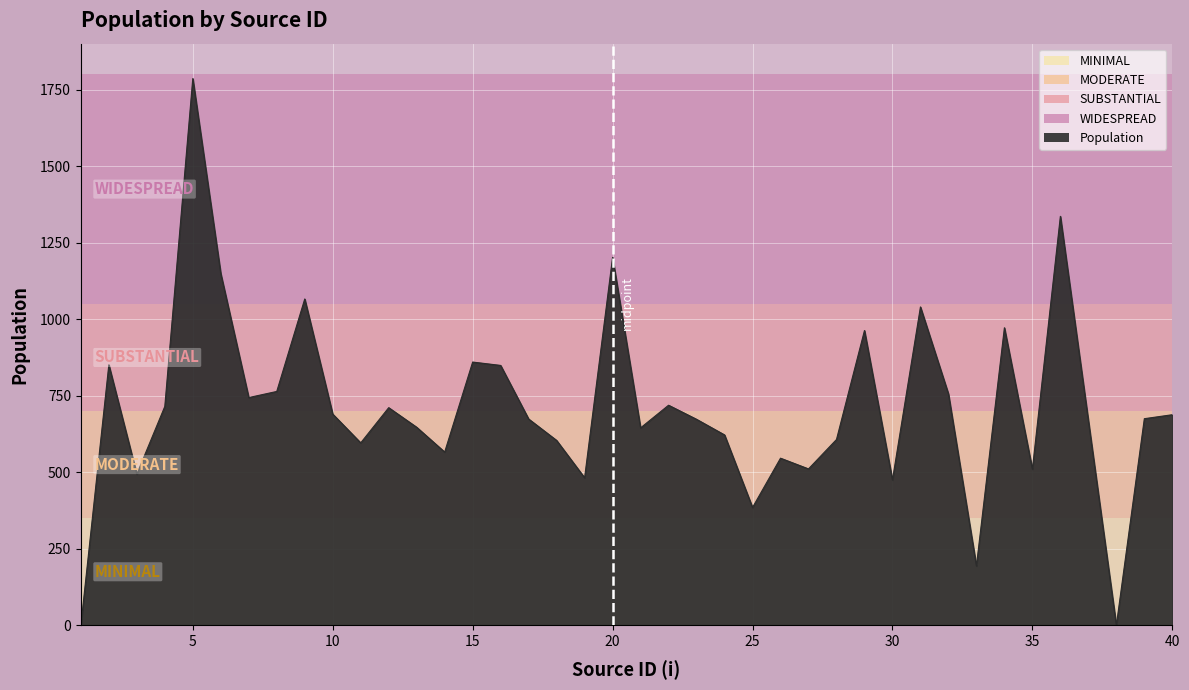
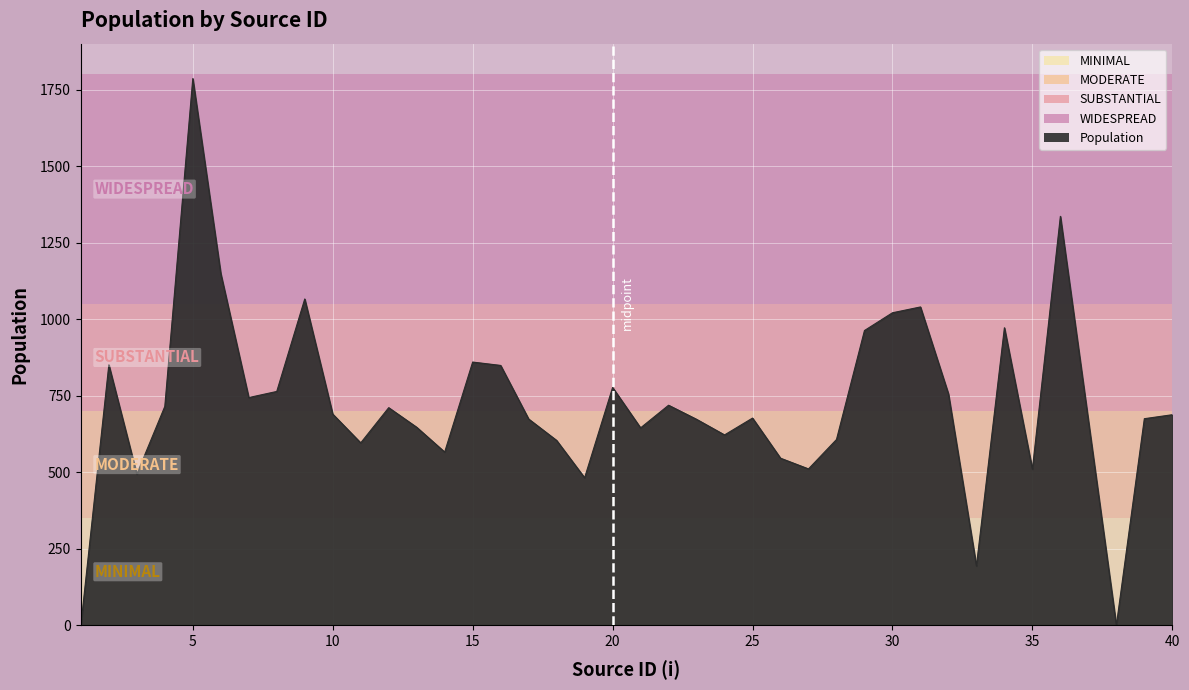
  {
    "5": 1790,
    "10": 690,
    "15": 860,
-   "20": 1200,
-   "25": 390,
-   "30": 480,
+   "20": 780,
+   "25": 680,
+   "30": 1020,
    "35": 510,
    "40": 690
  }
